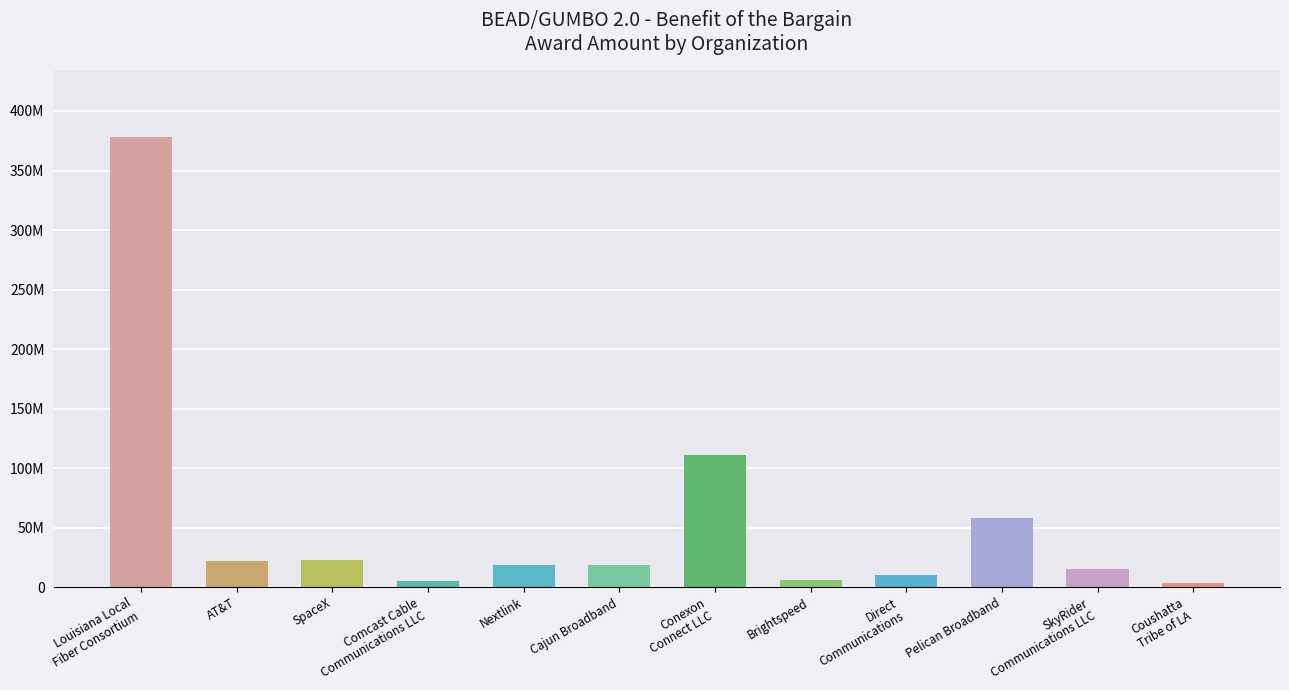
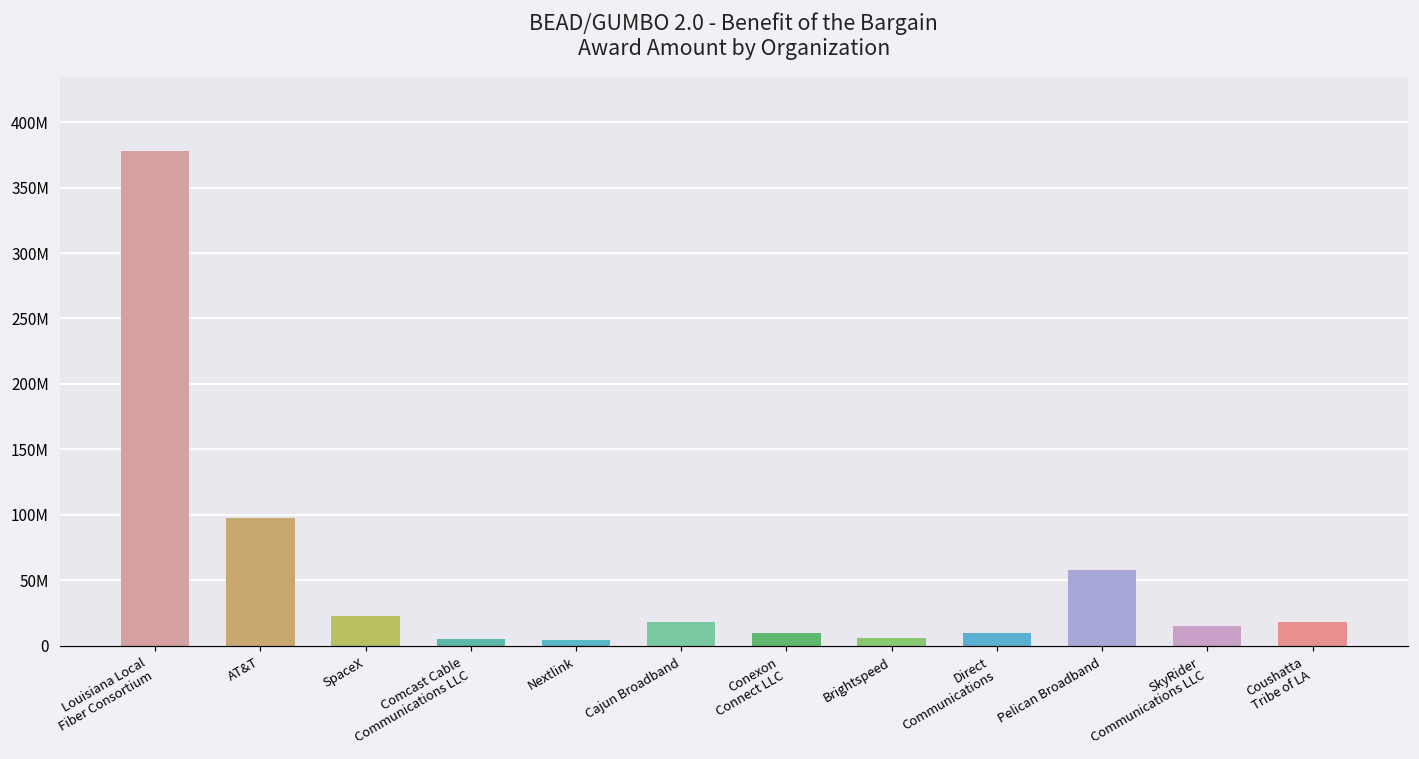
  {
    "Louisiana Local Fiber Consortium": 378000000,
-   "AT&T": 22000000,
+   "AT&T": 98000000,
    "SpaceX": 23000000,
    "Comcast Cable Communications LLC": 5000000,
-   "Nextlink": 18000000,
+   "Nextlink": 4000000,
    "Cajun Broadband": 18000000,
-   "Conexon Connect LLC": 111000000,
+   "Conexon Connect LLC": 9000000,
    "Brightspeed": 6000000,
    "Direct Communications": 10000000,
    "Pelican Broadband": 58000000,
    "SkyRider Communications LLC": 15000000,
-   "Coushatta Tribe of LA": 4000000
+   "Coushatta Tribe of LA": 18000000
  }
